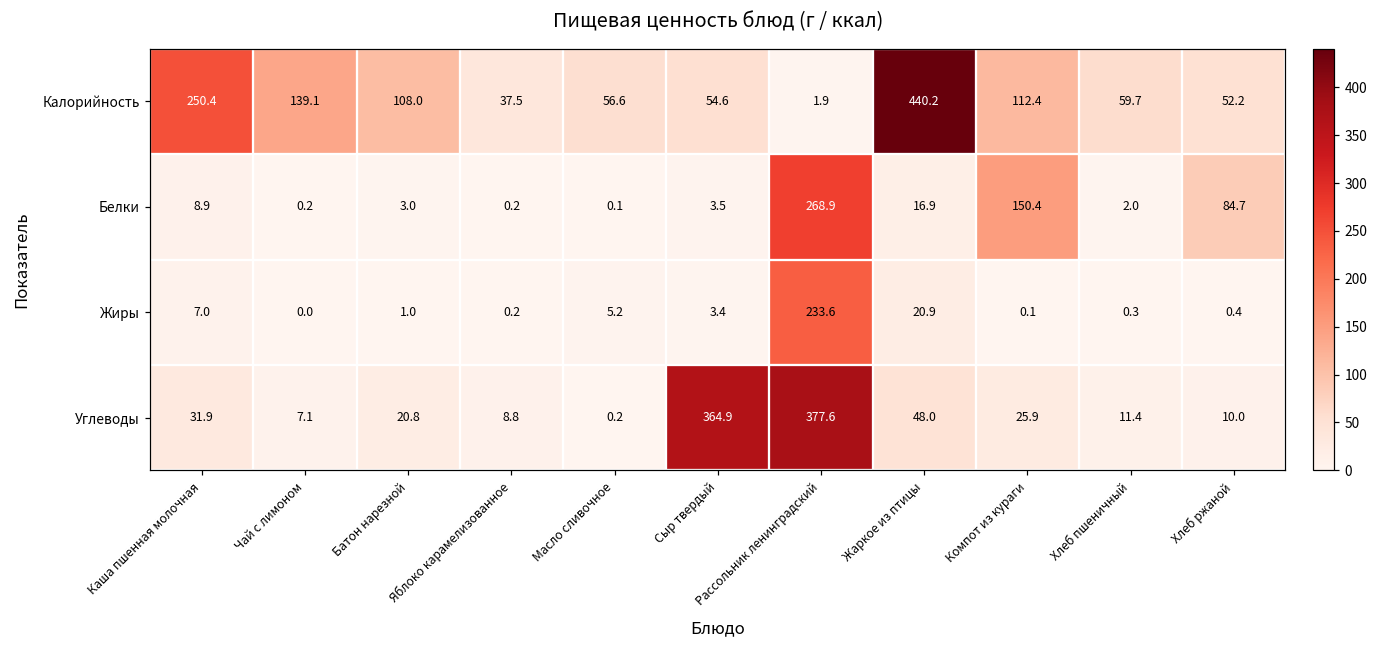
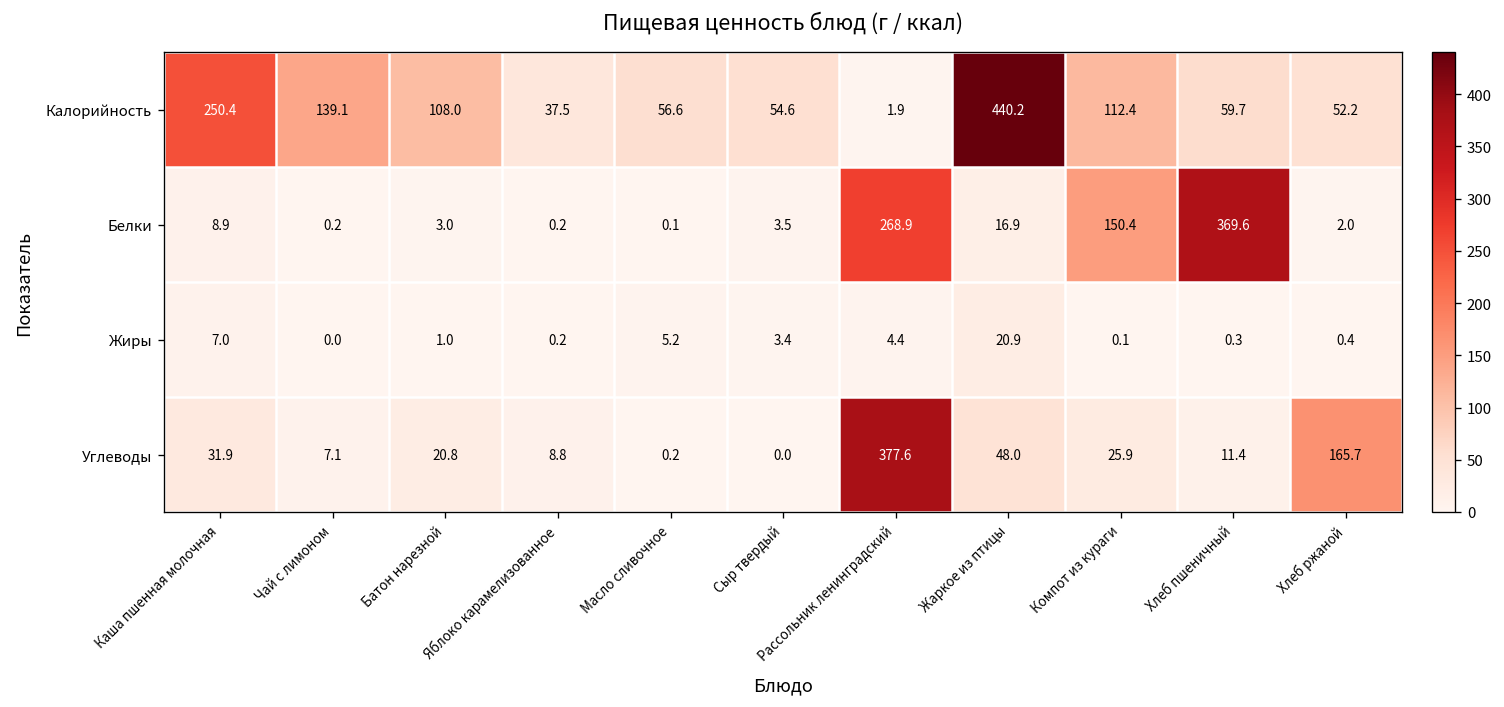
  {
    "Калорийность": {
      "Каша пшенная молочная": 250.4,
      "Чай с лимоном": 139.1,
      "Батон нарезной": 108.0,
      "Яблоко карамелизованное": 37.5,
      "Масло сливочное": 56.6,
      "Сыр твердый": 54.6,
      "Рассольник ленинградский": 1.9,
      "Жаркое из птицы": 440.2,
      "Компот из кураги": 112.4,
      "Хлеб пшеничный": 59.7,
      "Хлеб ржаной": 52.2
    },
    "Белки": {
      "Каша пшенная молочная": 8.9,
      "Чай с лимоном": 0.2,
      "Батон нарезной": 3.0,
      "Яблоко карамелизованное": 0.2,
      "Масло сливочное": 0.1,
      "Сыр твердый": 3.5,
      "Рассольник ленинградский": 268.9,
      "Жаркое из птицы": 16.9,
      "Компот из кураги": 150.4,
-     "Хлеб пшеничный": 2.0,
-     "Хлеб ржаной": 84.7
+     "Хлеб пшеничный": 369.6,
+     "Хлеб ржаной": 2.0
    },
    "Жиры": {
      "Каша пшенная молочная": 7.0,
      "Чай с лимоном": 0.0,
      "Батон нарезной": 1.0,
      "Яблоко карамелизованное": 0.2,
      "Масло сливочное": 5.2,
      "Сыр твердый": 3.4,
-     "Рассольник ленинградский": 233.6,
+     "Рассольник ленинградский": 4.4,
      "Жаркое из птицы": 20.9,
      "Компот из кураги": 0.1,
      "Хлеб пшеничный": 0.3,
      "Хлеб ржаной": 0.4
    },
    "Углеводы": {
      "Каша пшенная молочная": 31.9,
      "Чай с лимоном": 7.1,
      "Батон нарезной": 20.8,
      "Яблоко карамелизованное": 8.8,
      "Масло сливочное": 0.2,
-     "Сыр твердый": 364.9,
+     "Сыр твердый": 0.0,
      "Рассольник ленинградский": 377.6,
      "Жаркое из птицы": 48.0,
      "Компот из кураги": 25.9,
      "Хлеб пшеничный": 11.4,
-     "Хлеб ржаной": 10.0
+     "Хлеб ржаной": 165.7
    }
  }
